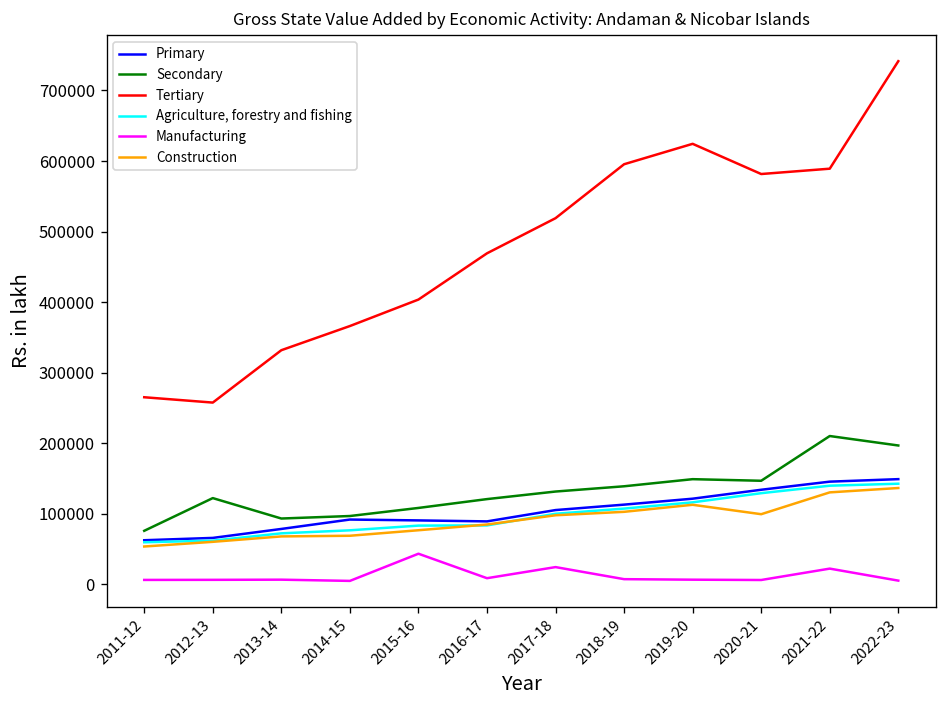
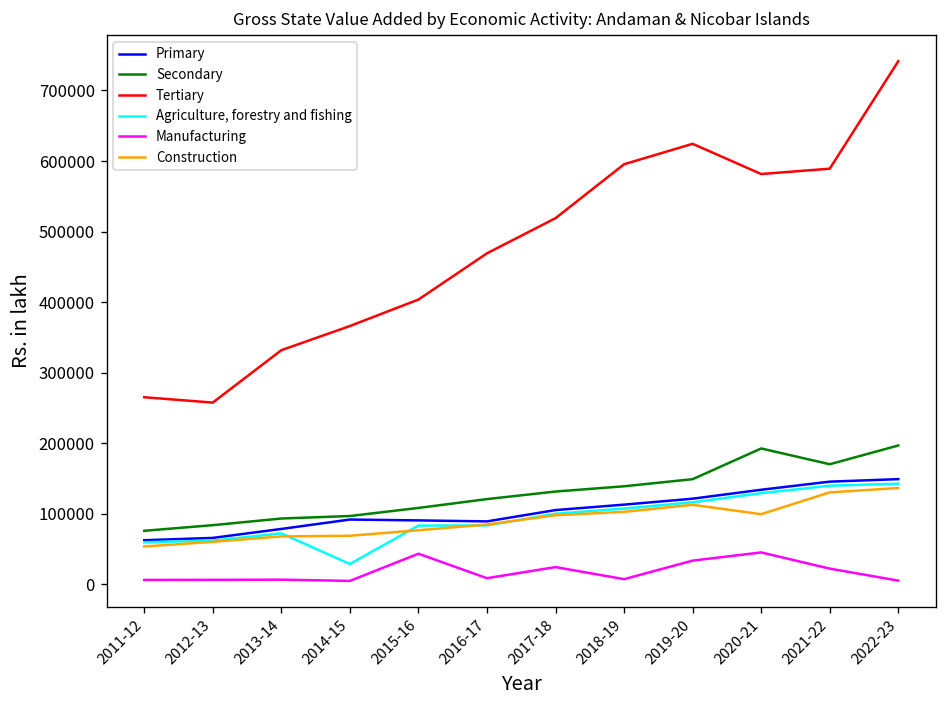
  {
    "Primary": {
      "2013-14": 80000,
      "2014-15": 90000,
      "2015-16": 90000,
      "2016-17": 90000,
      "2017-18": 110000,
      "2018-19": 110000,
      "2019-20": 120000,
      "2020-21": 130000,
      "2021-22": 150000,
      "2022-23": 150000
    },
    "Secondary": {
      "2011-12": 80000,
-     "2012-13": 120000,
+     "2012-13": 80000,
      "2013-14": 90000,
      "2014-15": 100000,
      "2015-16": 110000,
      "2016-17": 120000,
      "2017-18": 130000,
      "2018-19": 140000,
      "2019-20": 150000,
-     "2020-21": 150000,
-     "2021-22": 210000,
+     "2020-21": 190000,
+     "2021-22": 170000,
      "2022-23": 200000
    },
    "Tertiary": {
      "2011-12": 270000,
      "2012-13": 260000,
      "2013-14": 330000,
      "2014-15": 370000,
      "2015-16": 400000,
      "2016-17": 470000,
      "2017-18": 520000,
      "2018-19": 600000,
      "2019-20": 620000,
      "2020-21": 580000,
      "2021-22": 590000,
      "2022-23": 740000
    },
    "Agriculture, forestry and fishing": {
      "2013-14": 70000,
-     "2014-15": 80000,
+     "2014-15": 30000,
      "2015-16": 80000,
      "2018-19": 110000,
      "2020-21": 130000,
      "2021-22": 140000,
      "2022-23": 140000
    },
    "Manufacturing": {
      "2011-12": 10000,
      "2012-13": 10000,
      "2013-14": 10000,
      "2014-15": 0,
      "2015-16": 40000,
      "2016-17": 10000,
      "2017-18": 20000,
      "2018-19": 10000,
-     "2019-20": 10000,
-     "2020-21": 10000,
+     "2019-20": 30000,
+     "2020-21": 50000,
      "2021-22": 20000,
      "2022-23": 10000
    },
    "Construction": {
      "2011-12": 50000,
      "2013-14": 70000,
      "2014-15": 70000,
      "2015-16": 80000,
      "2018-19": 100000,
      "2020-21": 100000,
      "2021-22": 130000,
      "2022-23": 140000
    }
  }
